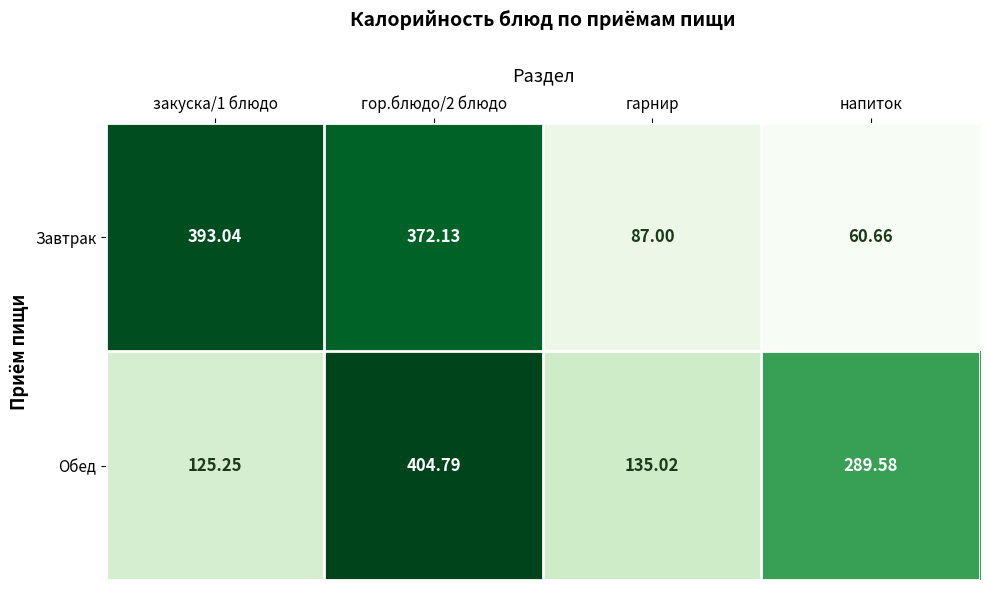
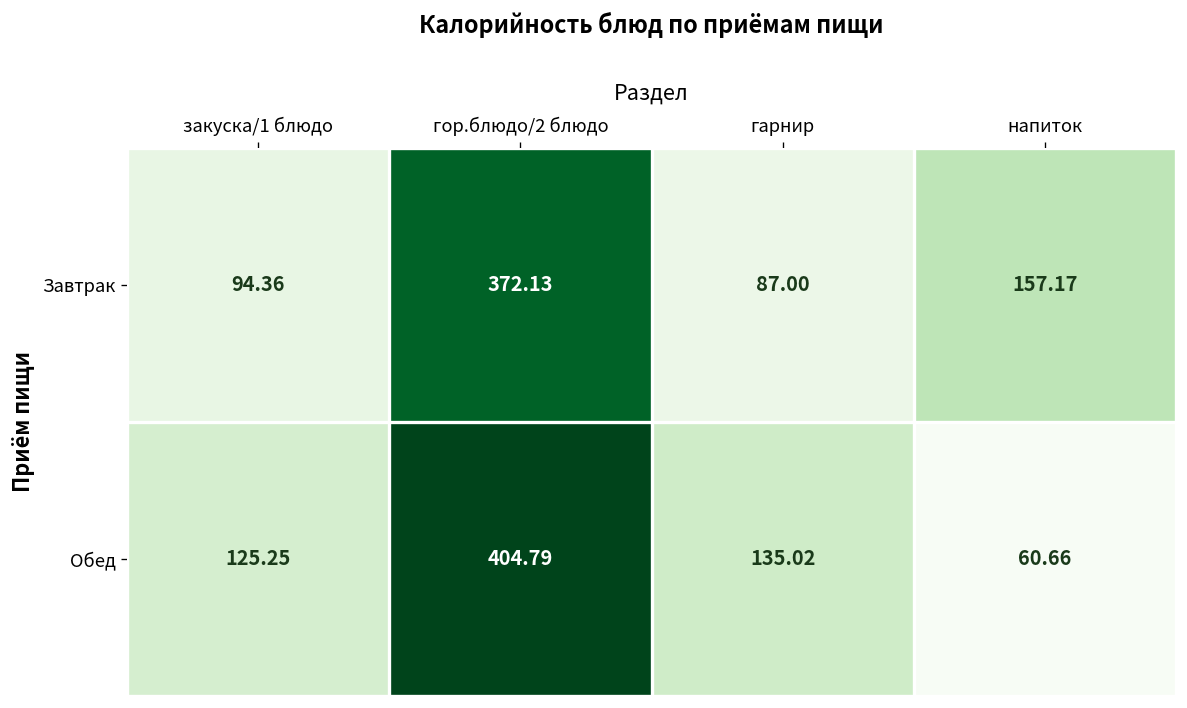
  {
    "Завтрак": {
-     "закуска/1 блюдо": 393.04,
+     "закуска/1 блюдо": 94.36,
      "гор.блюдо/2 блюдо": 372.13,
      "гарнир": 87.00,
-     "напиток": 60.66
+     "напиток": 157.17
    },
    "Обед": {
      "закуска/1 блюдо": 125.25,
      "гор.блюдо/2 блюдо": 404.79,
      "гарнир": 135.02,
-     "напиток": 289.58
+     "напиток": 60.66
    }
  }
